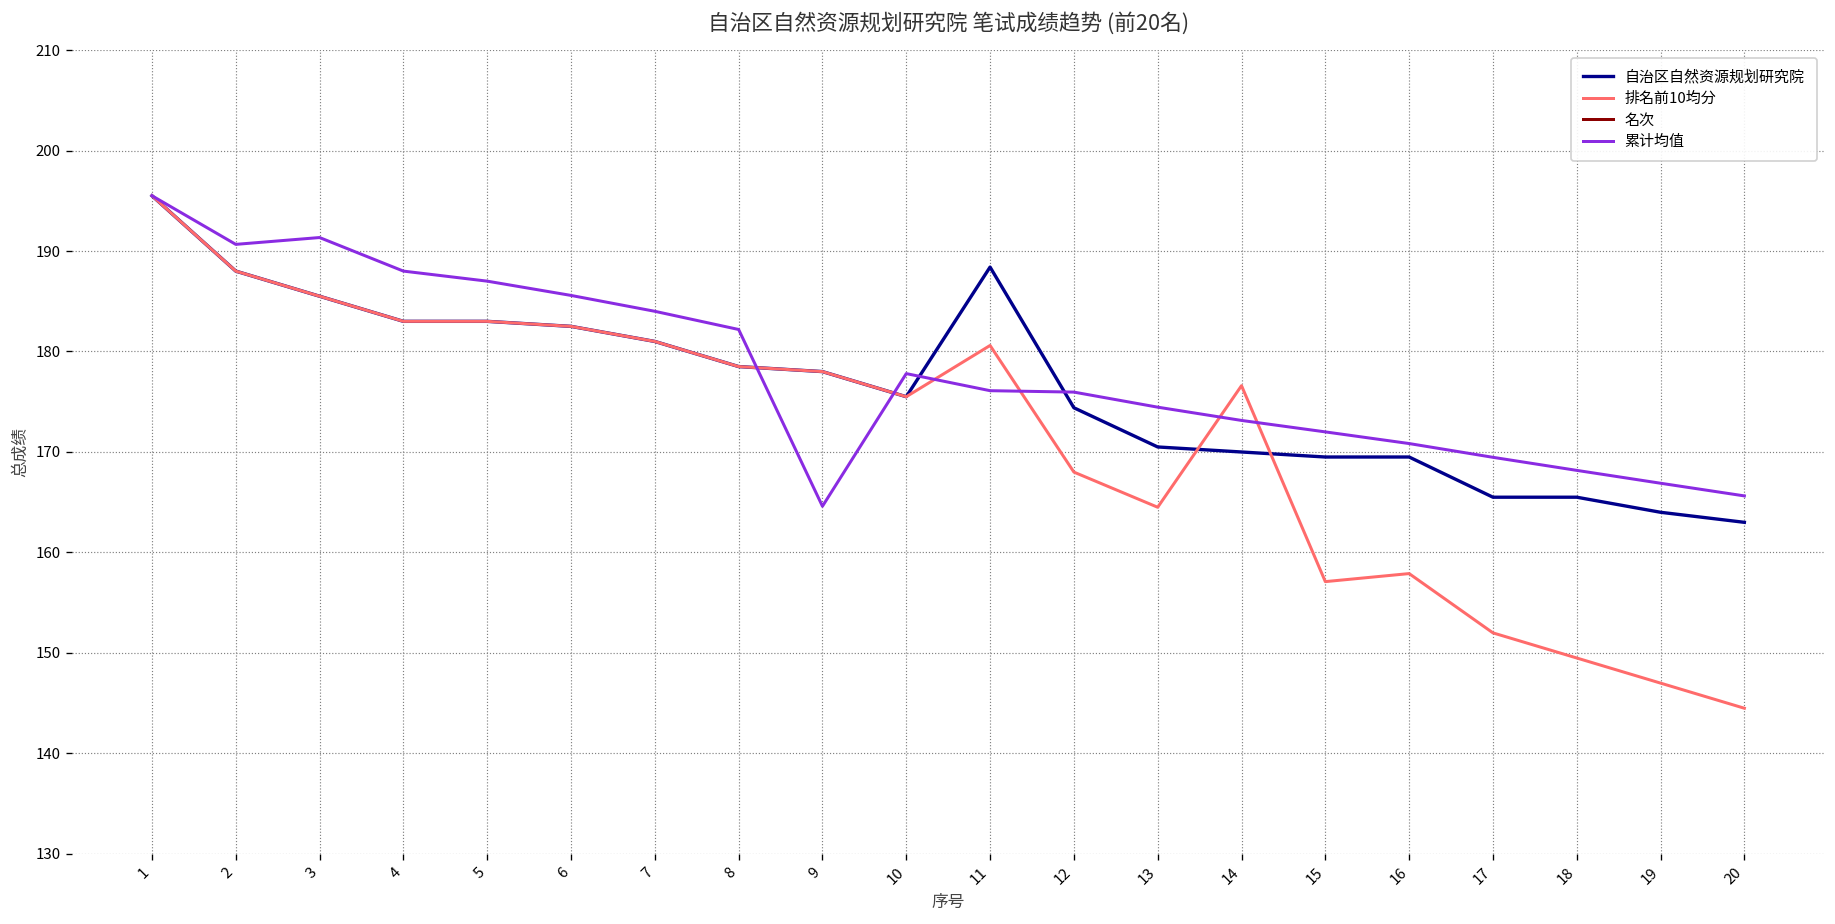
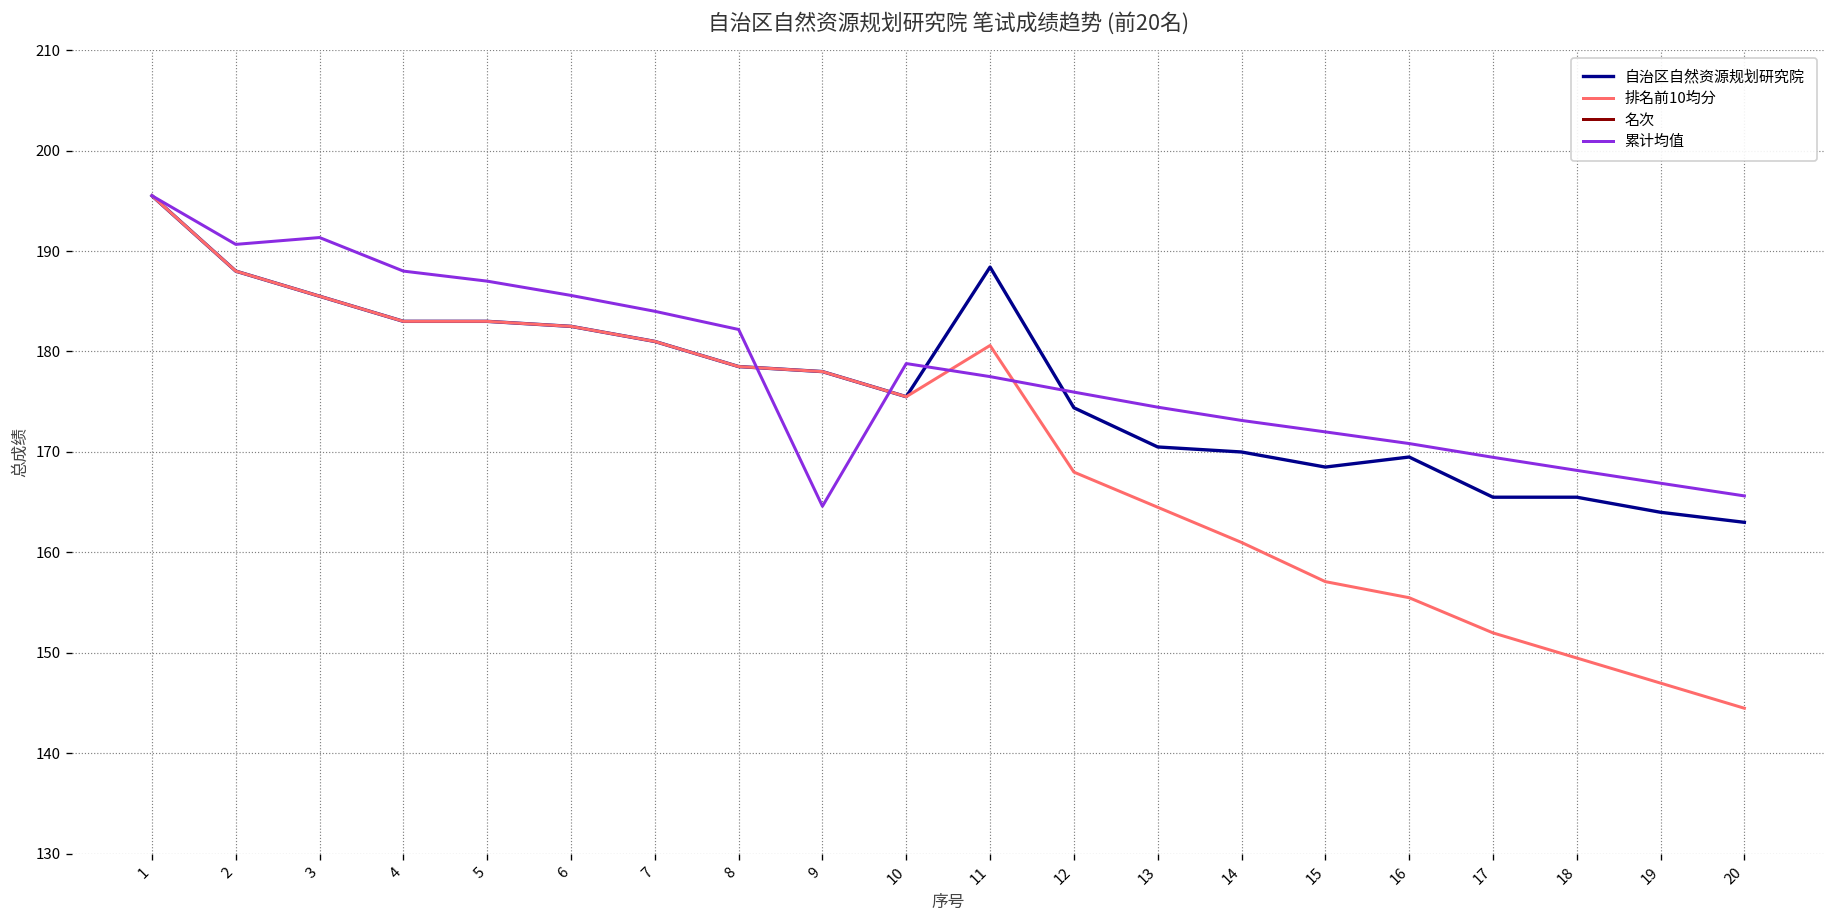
  {
    "自治区自然资源规划研究院": {
      "11": 188,
      "12": 174,
      "13": 171,
      "14": 170,
-     "15": 170,
+     "15": 169,
      "16": 170,
      "17": 166,
      "18": 166,
      "19": 164,
      "20": 163
    },
    "排名前10均分": {
      "11": 181,
      "12": 168,
      "13": 165,
-     "14": 177,
+     "14": 161,
      "15": 157,
-     "16": 158,
+     "16": 156,
      "17": 152,
      "18": 150,
      "19": 147,
      "20": 145
    },
    "累计均值": {
      "2": 191,
      "3": 191,
      "4": 188,
      "5": 187,
      "6": 186,
      "7": 184,
      "8": 182,
      "9": 165,
-     "10": 178,
-     "11": 176,
+     "10": 179,
+     "11": 178,
      "12": 176,
      "13": 174,
      "14": 173,
      "15": 172,
      "16": 171,
      "17": 169,
      "18": 168,
      "19": 167,
      "20": 166
    }
  }
